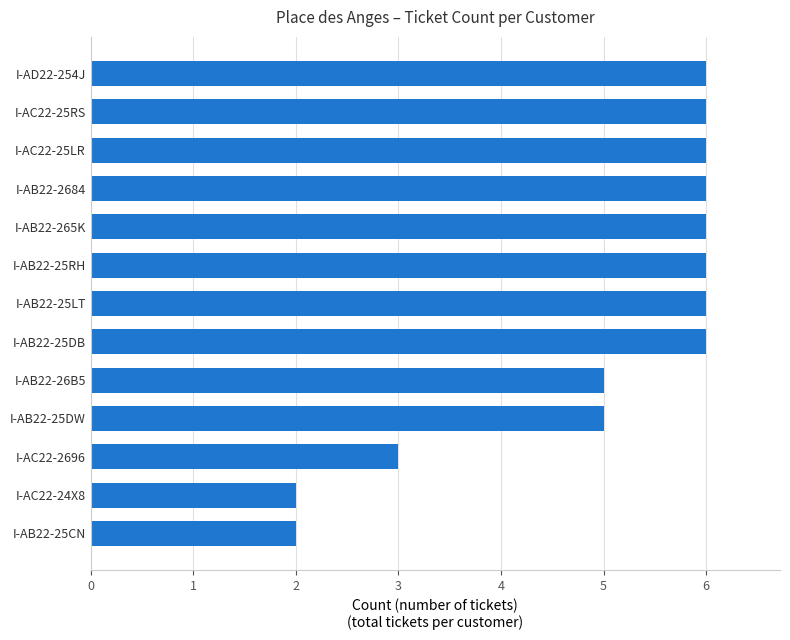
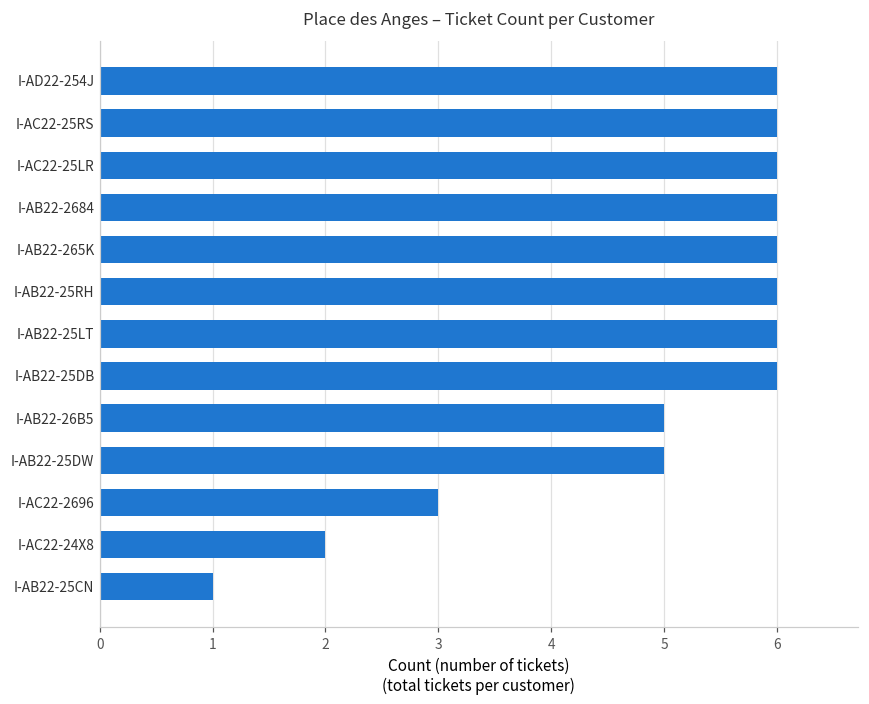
  {
    "I-AD22-254J": 6,
    "I-AC22-25RS": 6,
    "I-AC22-25LR": 6,
    "I-AB22-2684": 6,
    "I-AB22-265K": 6,
    "I-AB22-25RH": 6,
    "I-AB22-25LT": 6,
    "I-AB22-25DB": 6,
    "I-AB22-26B5": 5,
    "I-AB22-25DW": 5,
    "I-AC22-2696": 3,
    "I-AC22-24X8": 2,
-   "I-AB22-25CN": 2
+   "I-AB22-25CN": 1
  }
